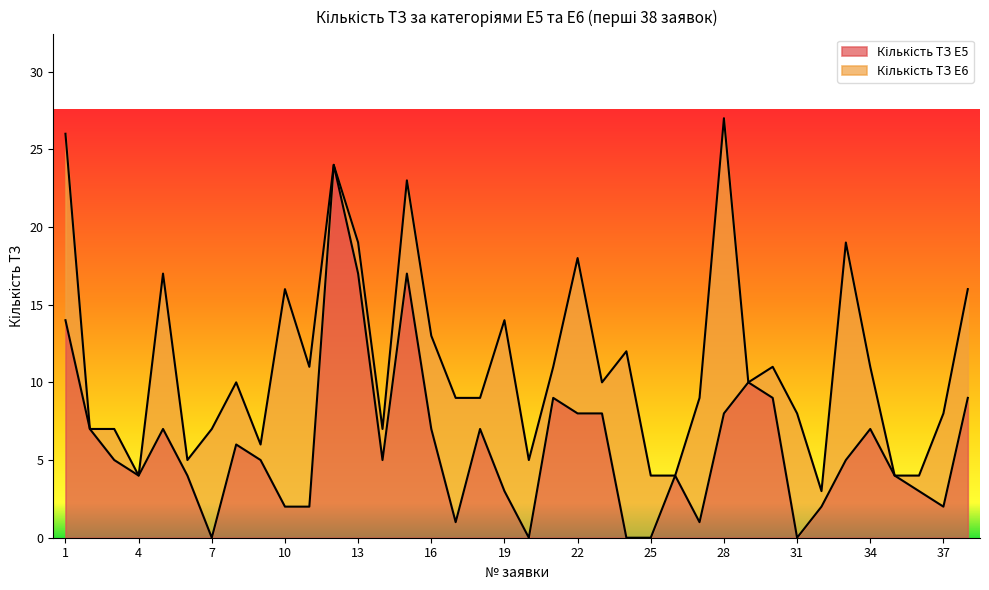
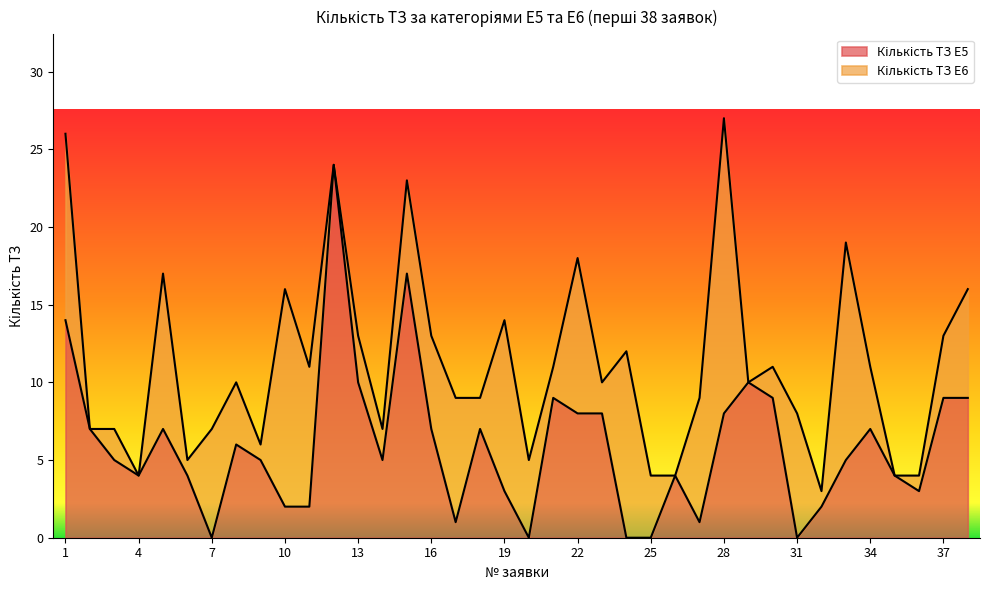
  {
    "Кількість ТЗ E5": {
      "1": 14,
      "7": 0,
      "10": 2,
-     "13": 17,
+     "13": 10,
      "16": 7,
      "19": 3,
      "22": 8,
      "25": 0,
      "28": 8,
      "31": 0,
      "34": 7,
-     "37": 2
+     "37": 9
    },
    "Кількість ТЗ E6": {
      "1": 12,
      "7": 7,
      "10": 14,
-     "13": 2,
+     "13": 3,
      "16": 6,
      "19": 11,
      "22": 10,
      "25": 4,
      "28": 19,
      "31": 8,
      "34": 4,
-     "37": 6
+     "37": 4
    }
  }
